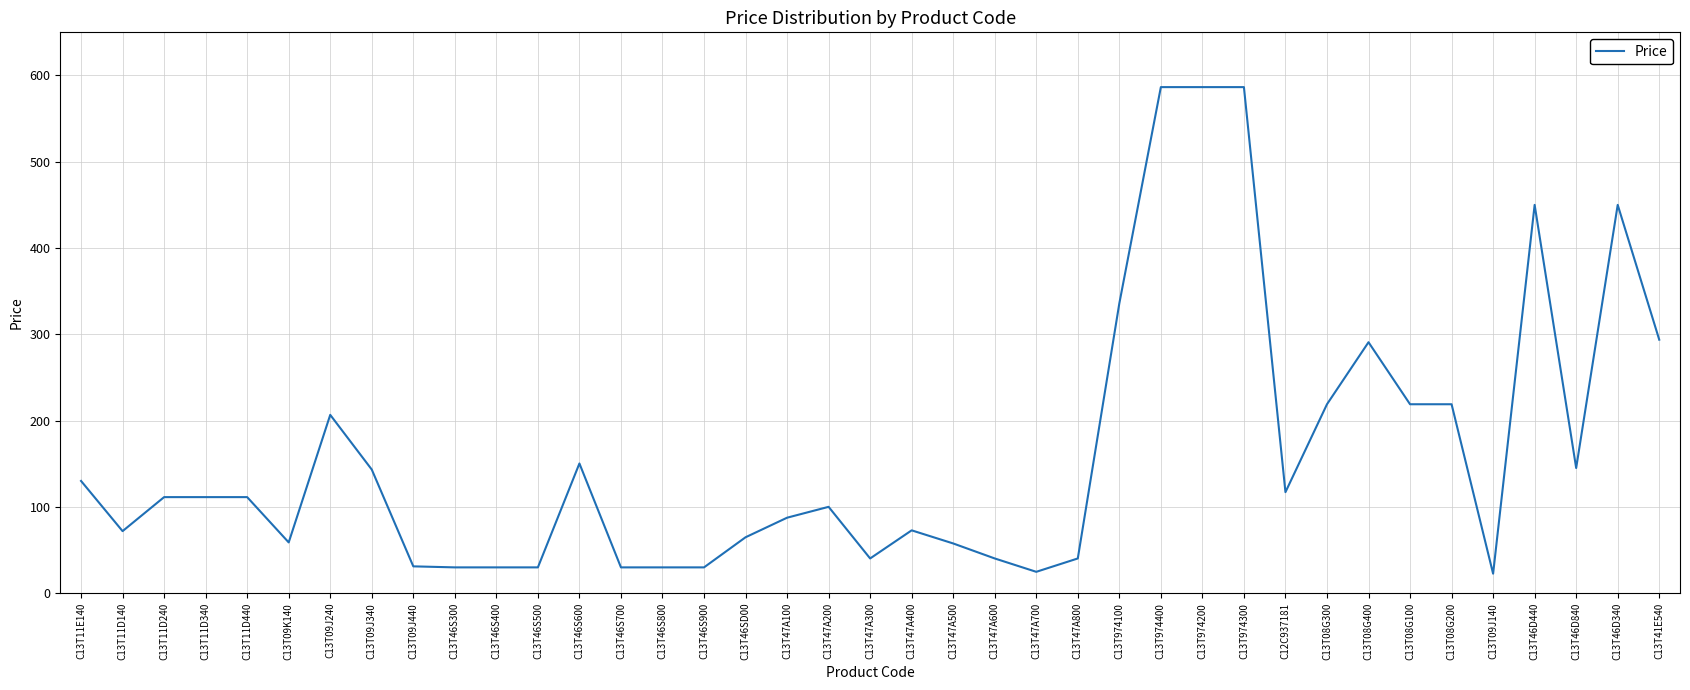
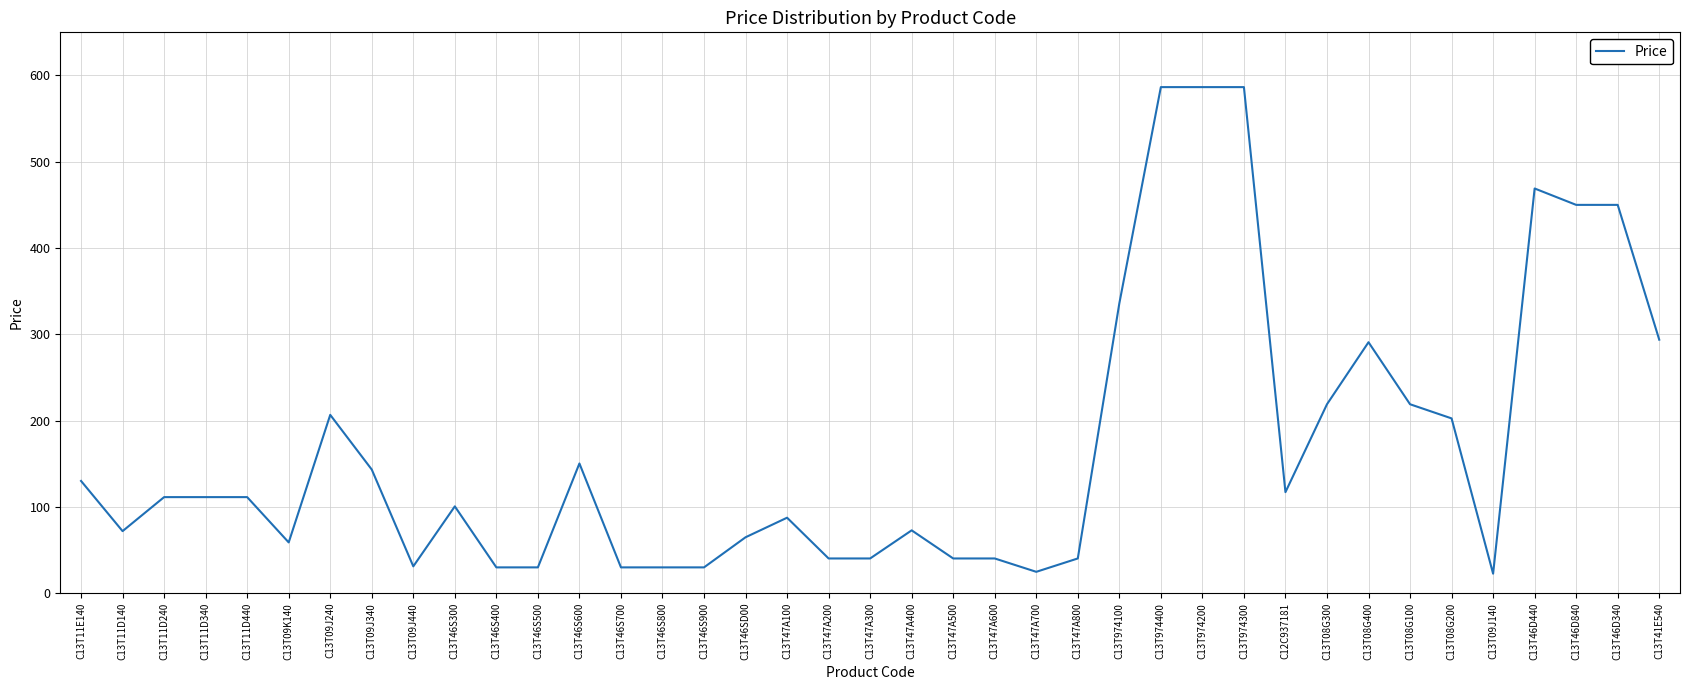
  {
    "C13T11E140": 130,
    "C13T11D140": 70,
    "C13T11D240": 110,
    "C13T11D340": 110,
    "C13T11D440": 110,
    "C13T09K140": 60,
    "C13T09J240": 210,
    "C13T09J340": 140,
    "C13T09J440": 30,
-   "C13T46S300": 30,
+   "C13T46S300": 100,
    "C13T46S400": 30,
    "C13T46S500": 30,
    "C13T46S600": 150,
    "C13T46S700": 30,
    "C13T46S800": 30,
    "C13T46S900": 30,
    "C13T46SD00": 60,
    "C13T47A100": 90,
-   "C13T47A200": 100,
+   "C13T47A200": 40,
    "C13T47A300": 40,
    "C13T47A400": 70,
-   "C13T47A500": 60,
+   "C13T47A500": 40,
    "C13T47A600": 40,
    "C13T47A700": 20,
    "C13T47A800": 40,
    "C13T974100": 340,
    "C13T974400": 590,
    "C13T974200": 590,
    "C13T974300": 590,
    "C12C937181": 120,
    "C13T08G300": 220,
    "C13T08G400": 290,
    "C13T08G100": 220,
-   "C13T08G200": 220,
+   "C13T08G200": 200,
    "C13T09J140": 20,
-   "C13T46D440": 450,
-   "C13T46D840": 150,
+   "C13T46D440": 470,
+   "C13T46D840": 450,
    "C13T46D340": 450,
    "C13T41E540": 290
  }
